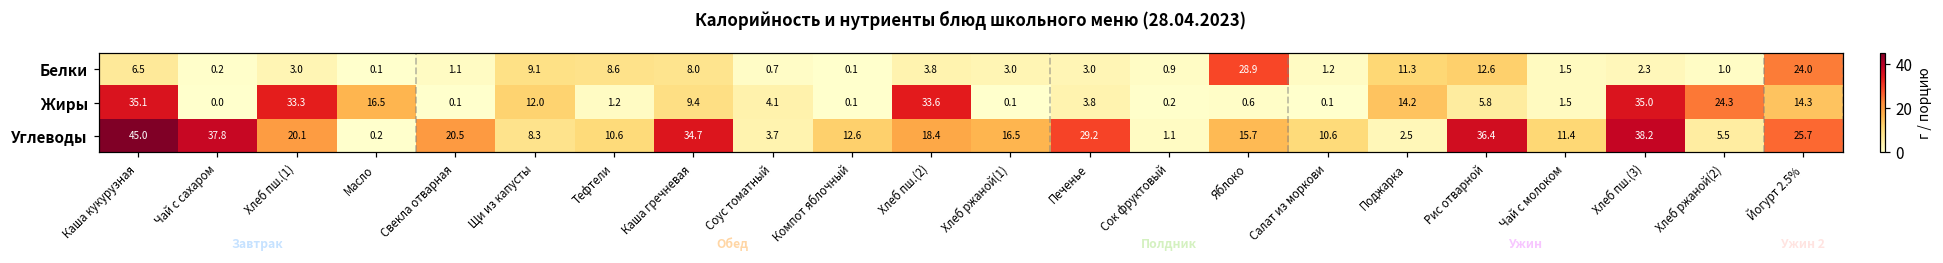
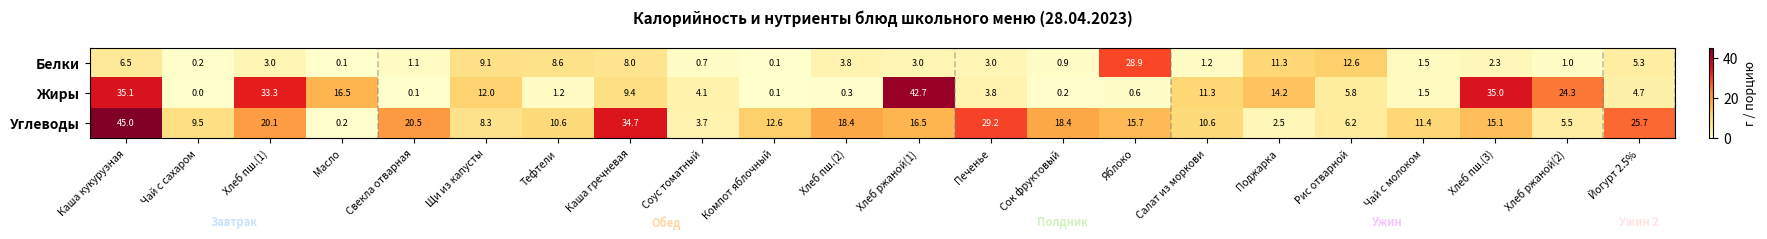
  {
    "Белки": {
      "Каша кукурузная": 6.5,
      "Чай с сахаром": 0.2,
      "Хлеб пш.(1)": 3.0,
      "Масло": 0.1,
      "Свекла отварная": 1.1,
      "Щи из капусты": 9.1,
      "Тефтели": 8.6,
      "Каша гречневая": 8.0,
      "Соус томатный": 0.7,
      "Компот яблочный": 0.1,
      "Хлеб пш.(2)": 3.8,
      "Хлеб ржаной(1)": 3.0,
      "Печенье": 3.0,
      "Сок фруктовый": 0.9,
      "Яблоко": 28.9,
      "Салат из моркови": 1.2,
      "Поджарка": 11.3,
      "Рис отварной": 12.6,
      "Чай с молоком": 1.5,
      "Хлеб пш.(3)": 2.3,
      "Хлеб ржаной(2)": 1.0,
-     "Йогурт 2.5%": 24.0
+     "Йогурт 2.5%": 5.3
    },
    "Жиры": {
      "Каша кукурузная": 35.1,
      "Чай с сахаром": 0.0,
      "Хлеб пш.(1)": 33.3,
      "Масло": 16.5,
      "Свекла отварная": 0.1,
      "Щи из капусты": 12.0,
      "Тефтели": 1.2,
      "Каша гречневая": 9.4,
      "Соус томатный": 4.1,
      "Компот яблочный": 0.1,
-     "Хлеб пш.(2)": 33.6,
-     "Хлеб ржаной(1)": 0.1,
+     "Хлеб пш.(2)": 0.3,
+     "Хлеб ржаной(1)": 42.7,
      "Печенье": 3.8,
      "Сок фруктовый": 0.2,
      "Яблоко": 0.6,
-     "Салат из моркови": 0.1,
+     "Салат из моркови": 11.3,
      "Поджарка": 14.2,
      "Рис отварной": 5.8,
      "Чай с молоком": 1.5,
      "Хлеб пш.(3)": 35.0,
      "Хлеб ржаной(2)": 24.3,
-     "Йогурт 2.5%": 14.3
+     "Йогурт 2.5%": 4.7
    },
    "Углеводы": {
      "Каша кукурузная": 45.0,
-     "Чай с сахаром": 37.8,
+     "Чай с сахаром": 9.5,
      "Хлеб пш.(1)": 20.1,
      "Масло": 0.2,
      "Свекла отварная": 20.5,
      "Щи из капусты": 8.3,
      "Тефтели": 10.6,
      "Каша гречневая": 34.7,
      "Соус томатный": 3.7,
      "Компот яблочный": 12.6,
      "Хлеб пш.(2)": 18.4,
      "Хлеб ржаной(1)": 16.5,
      "Печенье": 29.2,
-     "Сок фруктовый": 1.1,
+     "Сок фруктовый": 18.4,
      "Яблоко": 15.7,
      "Салат из моркови": 10.6,
      "Поджарка": 2.5,
-     "Рис отварной": 36.4,
+     "Рис отварной": 6.2,
      "Чай с молоком": 11.4,
-     "Хлеб пш.(3)": 38.2,
+     "Хлеб пш.(3)": 15.1,
      "Хлеб ржаной(2)": 5.5,
      "Йогурт 2.5%": 25.7
    }
  }
